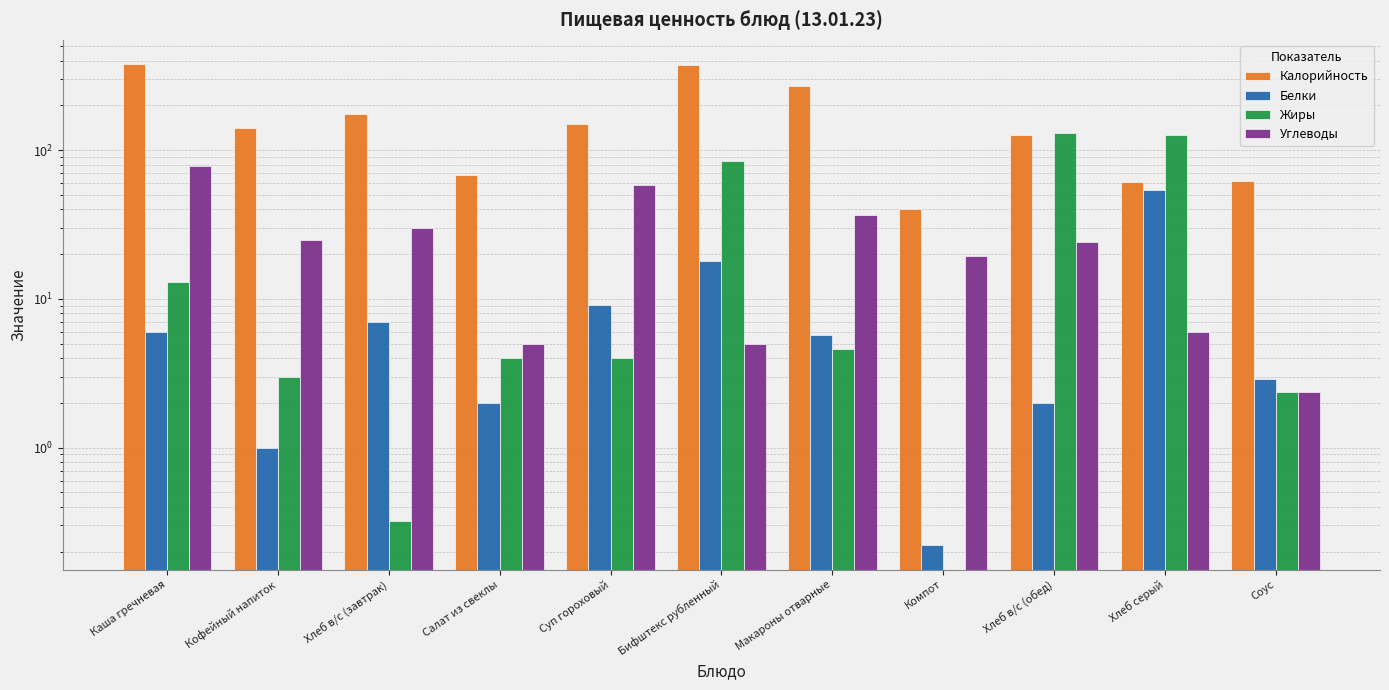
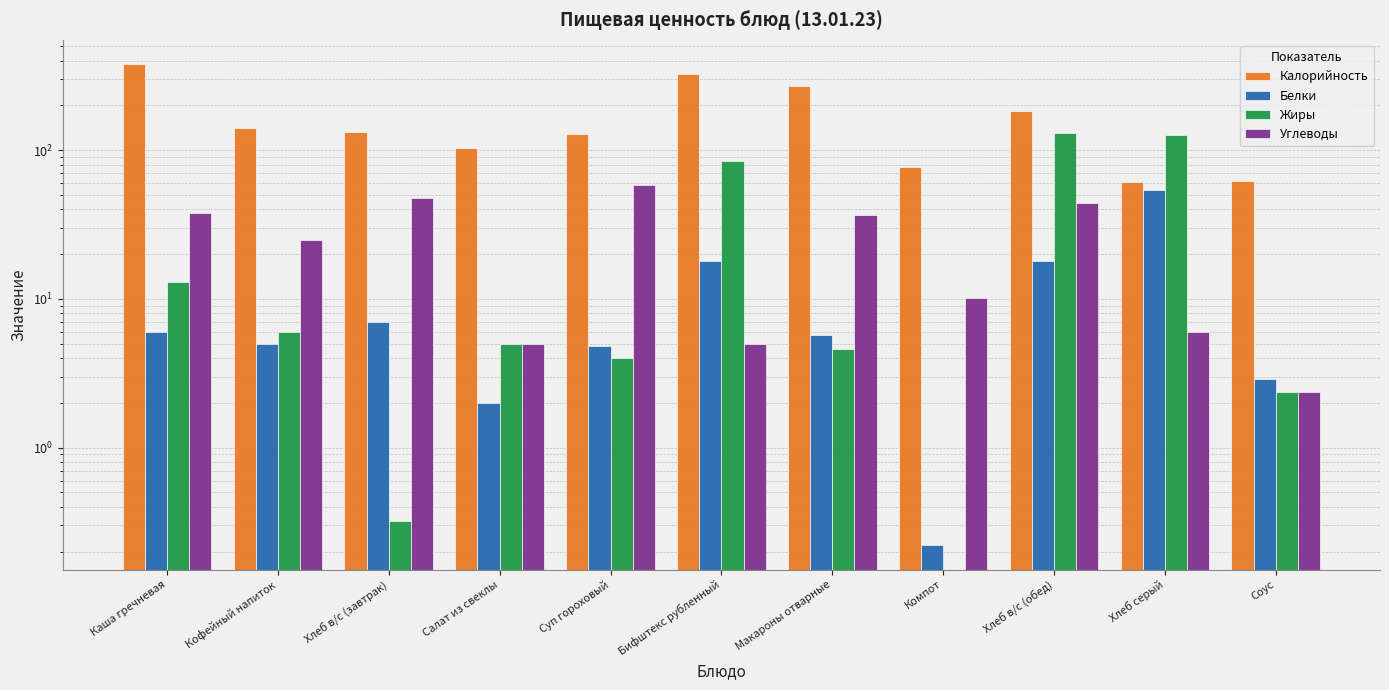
  {
    "Калорийность": {
      "Каша гречневая": 380,
      "Кофейный напиток": 140,
-     "Хлеб в/с (завтрак)": 170,
-     "Салат из свеклы": 70,
-     "Суп гороховый": 150,
-     "Бифштекс рубленный": 370,
+     "Хлеб в/с (завтрак)": 130,
+     "Салат из свеклы": 100,
+     "Суп гороховый": 130,
+     "Бифштекс рубленный": 330,
      "Макароны отварные": 270,
-     "Компот": 40,
-     "Хлеб в/с (обед)": 130,
+     "Компот": 80,
+     "Хлеб в/с (обед)": 180,
      "Хлеб серый": 61,
      "Соус": 62
    },
    "Белки": {
      "Каша гречневая": 6.0,
-     "Кофейный напиток": 1,
+     "Кофейный напиток": 5,
      "Хлеб в/с (завтрак)": 7,
      "Салат из свеклы": 2.0,
-     "Суп гороховый": 9,
+     "Суп гороховый": 4.8,
      "Бифштекс рубленный": 18,
      "Макароны отварные": 5.7,
      "Компот": 0.22,
-     "Хлеб в/с (обед)": 2,
+     "Хлеб в/с (обед)": 18,
      "Хлеб серый": 54,
      "Соус": 2.9
    },
    "Жиры": {
      "Каша гречневая": 13,
-     "Кофейный напиток": 3,
+     "Кофейный напиток": 6,
      "Хлеб в/с (завтрак)": 0.32,
-     "Салат из свеклы": 4,
+     "Салат из свеклы": 5,
      "Суп гороховый": 4,
      "Бифштекс рубленный": 90,
      "Макароны отварные": 4.6,
      "Хлеб в/с (обед)": 130,
      "Хлеб серый": 130,
      "Соус": 2.4
    },
    "Углеводы": {
-     "Каша гречневая": 80,
+     "Каша гречневая": 38,
      "Кофейный напиток": 25,
-     "Хлеб в/с (завтрак)": 30,
+     "Хлеб в/с (завтрак)": 48,
      "Салат из свеклы": 5,
      "Суп гороховый": 59,
      "Бифштекс рубленный": 5,
      "Макароны отварные": 36,
-     "Компот": 19,
-     "Хлеб в/с (обед)": 24,
+     "Компот": 10,
+     "Хлеб в/с (обед)": 44,
      "Хлеб серый": 6,
      "Соус": 2.4
    }
  }
